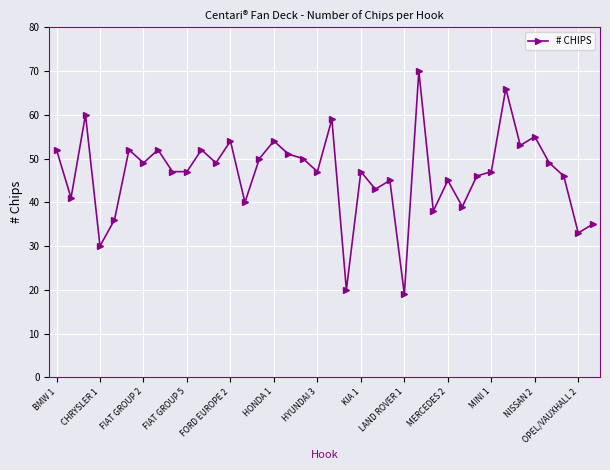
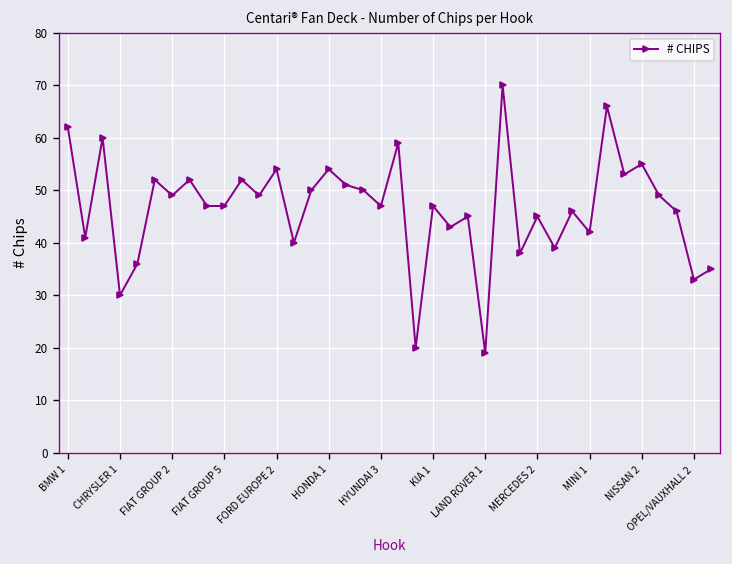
  {
-   "BMW 1": 52,
+   "BMW 1": 62,
    "CHRYSLER 1": 30,
    "FIAT GROUP 2": 49,
    "FIAT GROUP 5": 47,
    "FORD EUROPE 2": 54,
    "HONDA 1": 54,
    "HYUNDAI 3": 47,
    "KIA 1": 47,
    "LAND ROVER 1": 19,
    "MERCEDES 2": 45,
-   "MINI 1": 47,
+   "MINI 1": 42,
    "NISSAN 2": 55,
    "OPEL/VAUXHALL 2": 33
  }
